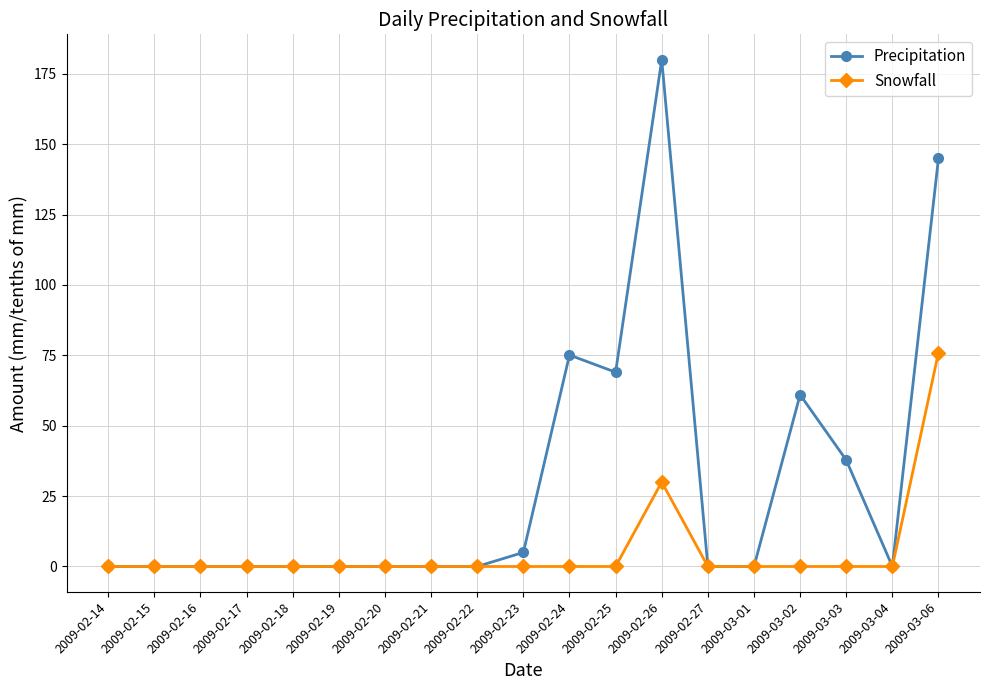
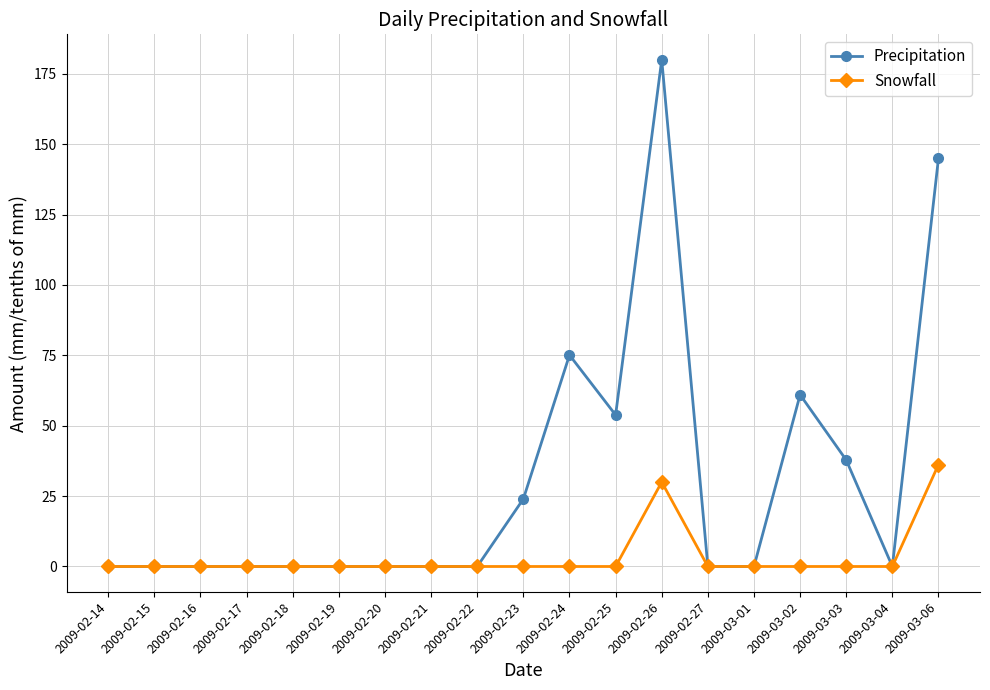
  {
    "Precipitation": {
-     "2009-02-23": 5,
+     "2009-02-23": 24,
      "2009-02-24": 75,
-     "2009-02-25": 69,
+     "2009-02-25": 54,
      "2009-02-26": 180,
      "2009-03-02": 61,
      "2009-03-03": 38,
      "2009-03-06": 145
    },
    "Snowfall": {
      "2009-02-23": 0,
      "2009-02-24": 0,
      "2009-02-25": 0,
      "2009-02-26": 30,
      "2009-03-02": 0,
      "2009-03-03": 0,
-     "2009-03-06": 76
+     "2009-03-06": 36
    }
  }
